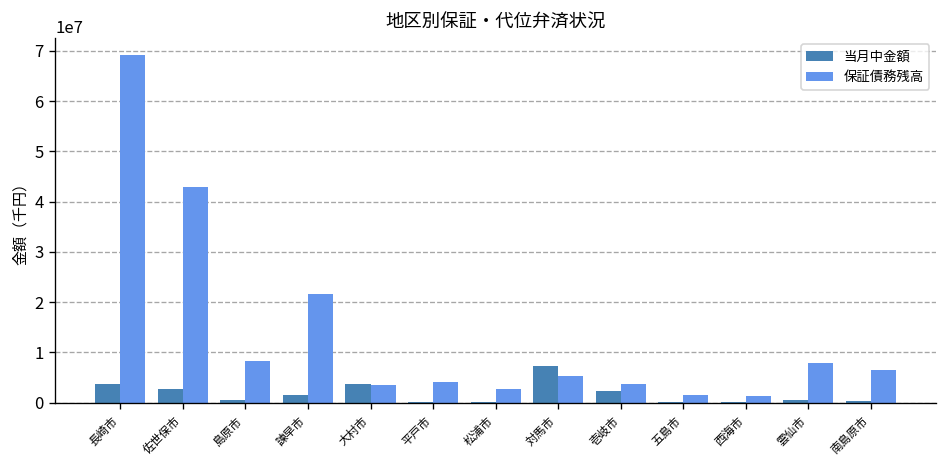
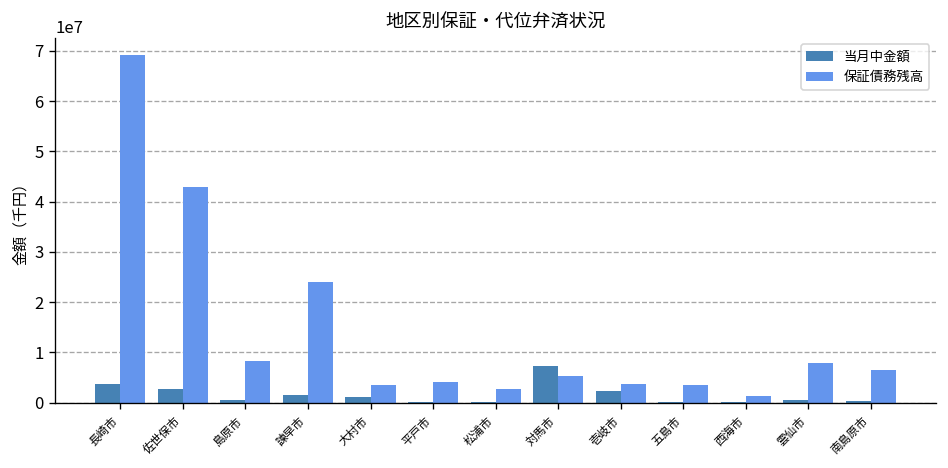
  {
    "当月中金額": {
      "長崎市": 4000000,
      "佐世保市": 3000000,
      "諫早市": 1000000,
-     "大村市": 4000000,
+     "大村市": 1000000,
      "対馬市": 7000000,
      "壱岐市": 2000000,
      "雲仙市": 1000000
    },
    "保証債務残高": {
      "長崎市": 69000000,
      "佐世保市": 43000000,
      "島原市": 8000000,
-     "諫早市": 22000000,
+     "諫早市": 24000000,
      "大村市": 4000000,
      "平戸市": 4000000,
      "松浦市": 3000000,
      "対馬市": 5000000,
      "壱岐市": 4000000,
-     "五島市": 2000000,
+     "五島市": 4000000,
      "西海市": 1000000,
      "雲仙市": 8000000,
      "南島原市": 6000000
    }
  }
